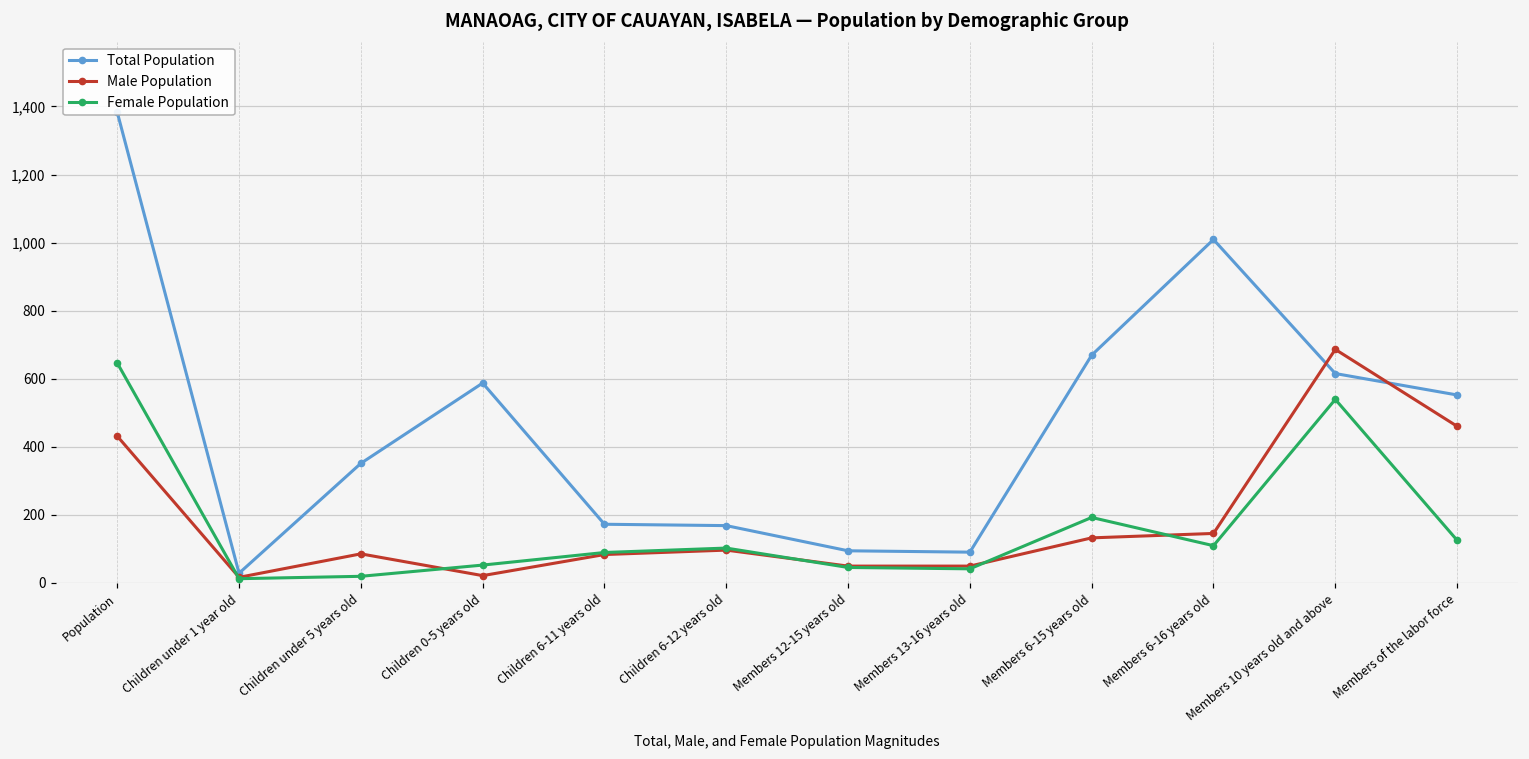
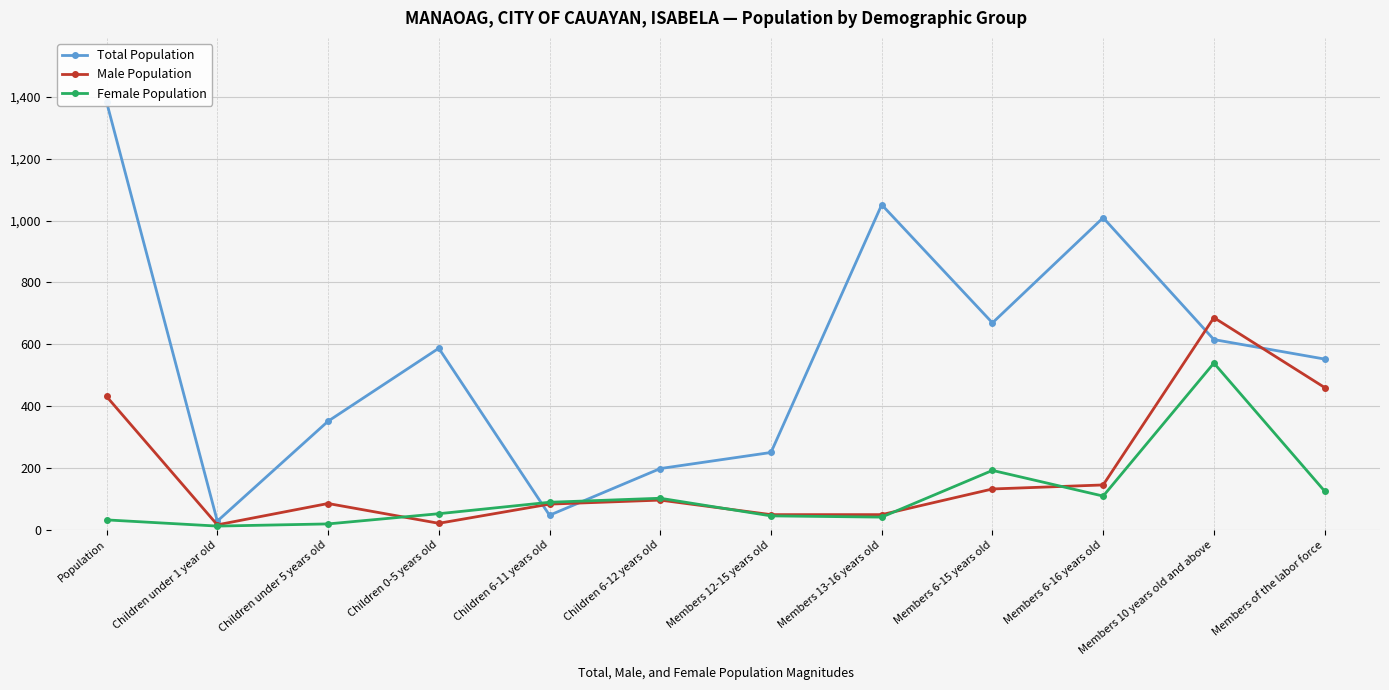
  {
    "Total Population": {
      "Children under 1 year old": "30",
      "Children under 5 years old": "350",
      "Children 0-5 years old": "590",
-     "Children 6-11 years old": "170",
-     "Children 6-12 years old": "170",
-     "Members 12-15 years old": "90",
-     "Members 13-16 years old": "90",
+     "Children 6-11 years old": "50",
+     "Children 6-12 years old": "200",
+     "Members 12-15 years old": "250",
+     "Members 13-16 years old": "1,050",
      "Members 6-15 years old": "670",
      "Members 6-16 years old": "1,010",
      "Members 10 years old and above": "620",
      "Members of the labor force": "550"
    },
    "Male Population": {
      "Population": "430",
      "Children under 5 years old": "90",
      "Children 0-5 years old": "20",
      "Members 6-15 years old": "130",
      "Members 6-16 years old": "150",
      "Members 10 years old and above": "690",
      "Members of the labor force": "460"
    },
    "Female Population": {
-     "Population": "650",
+     "Population": "30",
      "Children under 5 years old": "20",
      "Children 0-5 years old": "50",
      "Members 6-15 years old": "190",
      "Members 6-16 years old": "110",
      "Members 10 years old and above": "540",
      "Members of the labor force": "130"
    }
  }
